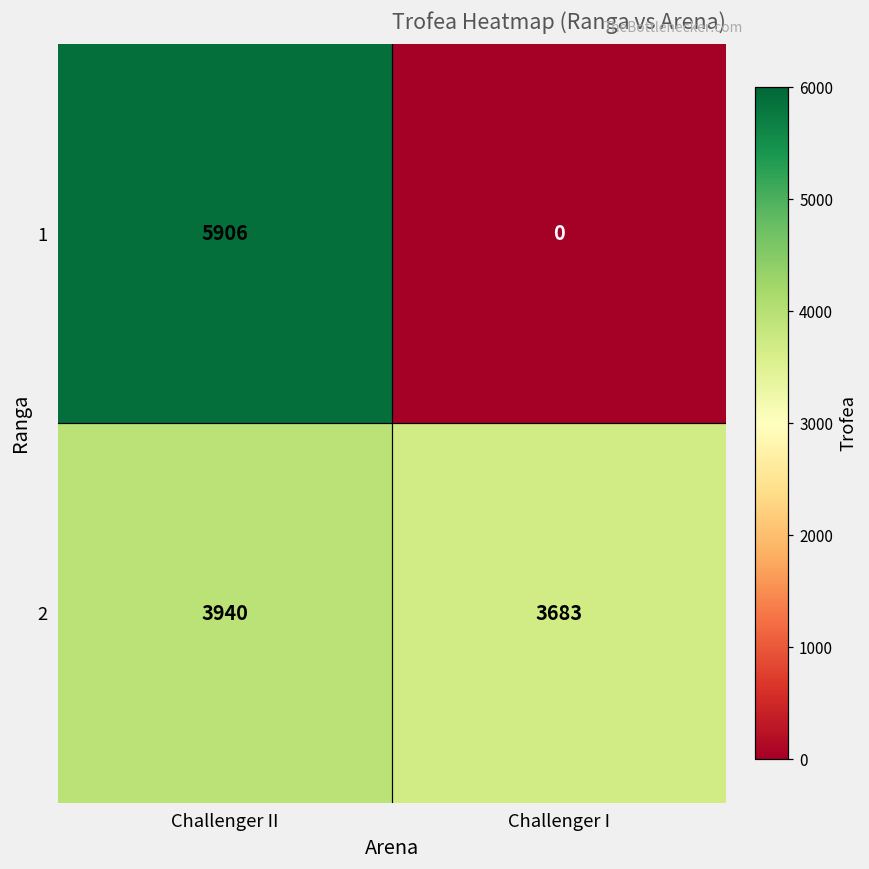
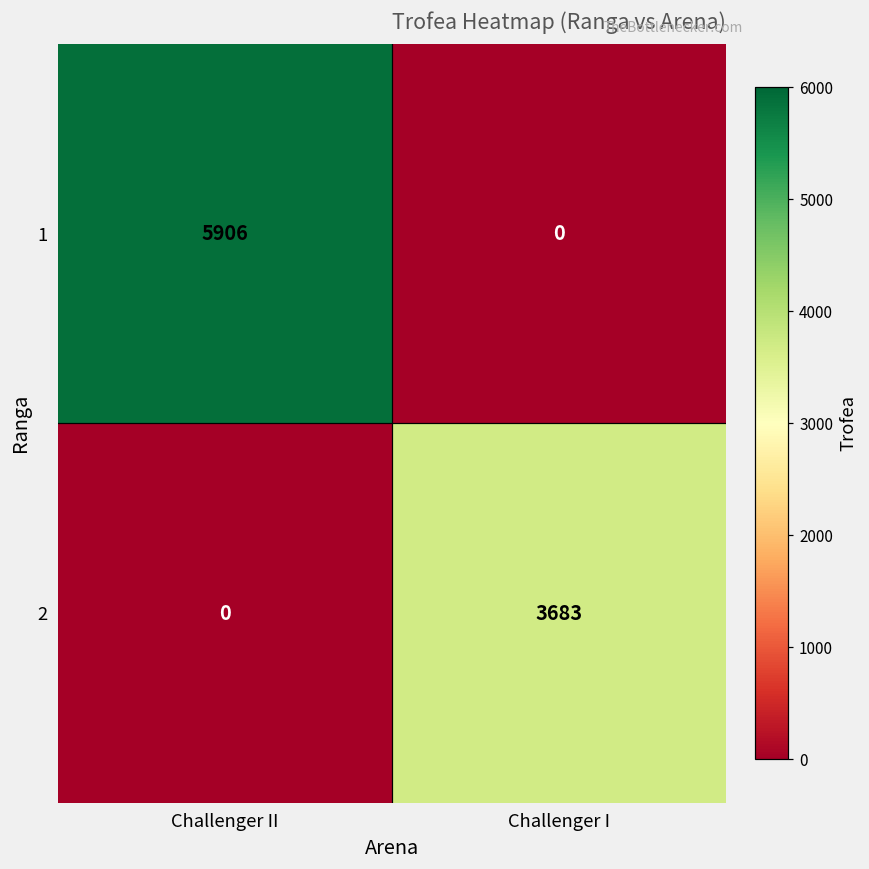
  {
    "1": {
      "Challenger II": 5906,
      "Challenger I": 0
    },
    "2": {
-     "Challenger II": 3940,
+     "Challenger II": 0,
      "Challenger I": 3683
    }
  }
